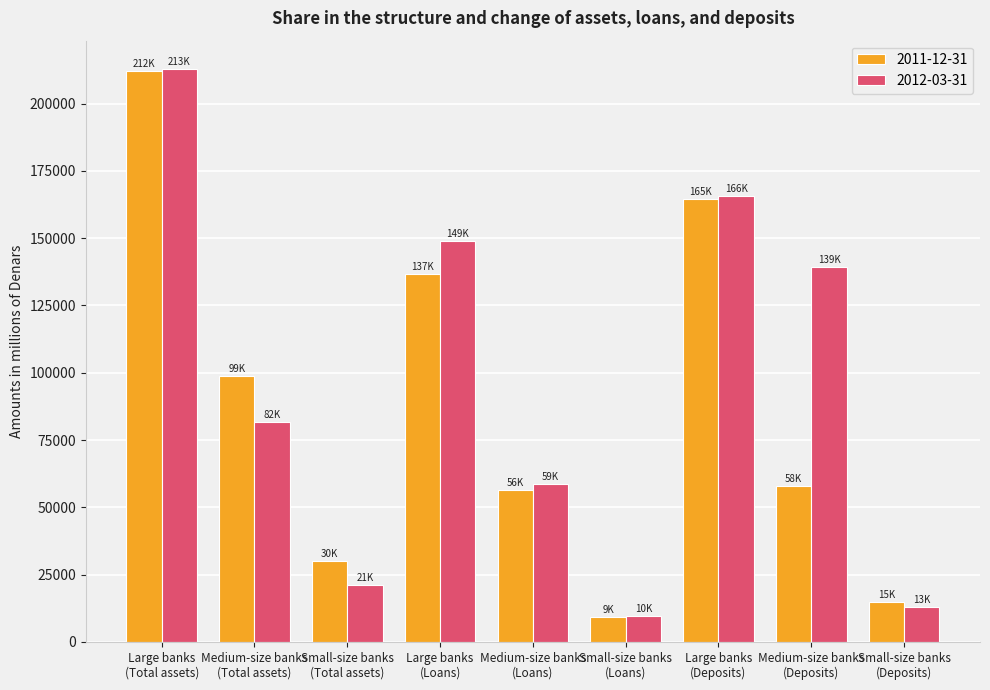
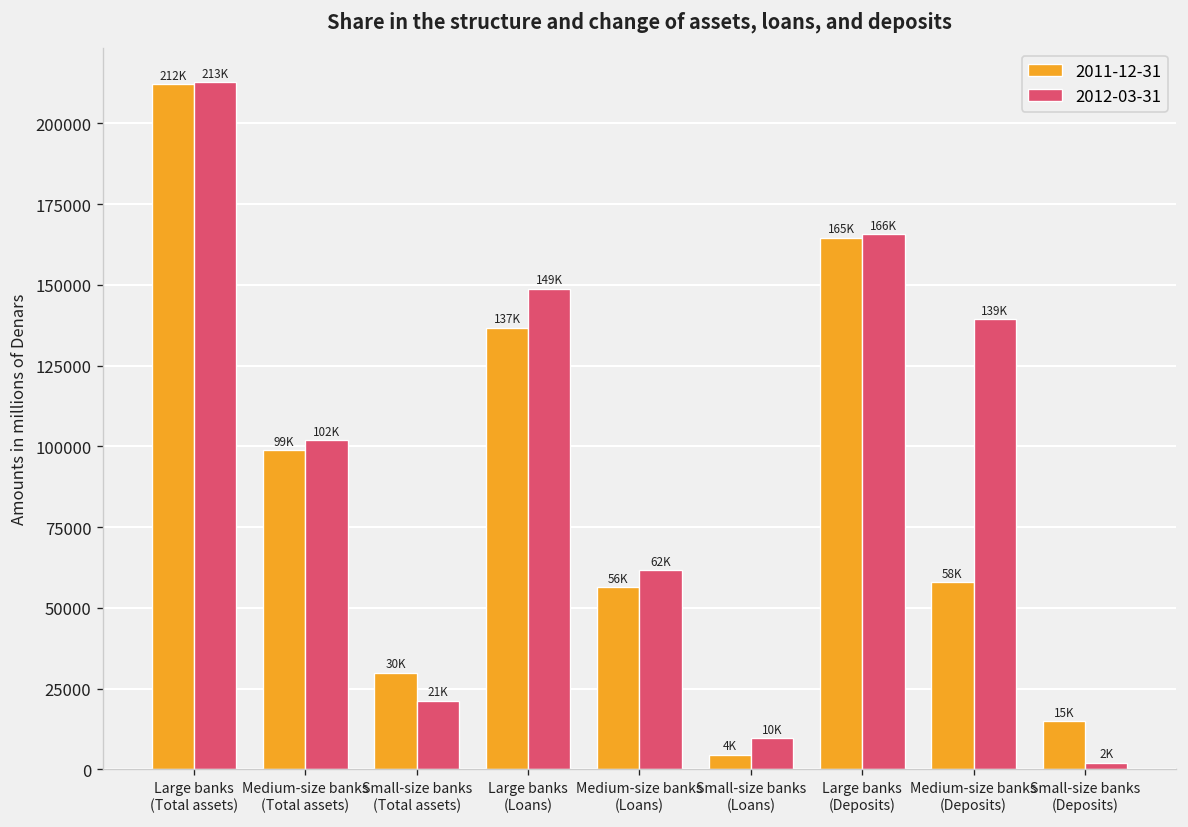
  {
    "2011-12-31": {
      "Large banks (Total assets)": "212K",
      "Medium-size banks (Total assets)": "99K",
      "Small-size banks (Total assets)": "30K",
      "Large banks (Loans)": "137K",
      "Medium-size banks (Loans)": "56K",
-     "Small-size banks (Loans)": "9K",
+     "Small-size banks (Loans)": "4K",
      "Large banks (Deposits)": "165K",
      "Medium-size banks (Deposits)": "58K",
      "Small-size banks (Deposits)": "15K"
    },
    "2012-03-31": {
      "Large banks (Total assets)": "213K",
-     "Medium-size banks (Total assets)": "82K",
+     "Medium-size banks (Total assets)": "102K",
      "Small-size banks (Total assets)": "21K",
      "Large banks (Loans)": "149K",
-     "Medium-size banks (Loans)": "59K",
+     "Medium-size banks (Loans)": "62K",
      "Small-size banks (Loans)": "10K",
      "Large banks (Deposits)": "166K",
      "Medium-size banks (Deposits)": "139K",
-     "Small-size banks (Deposits)": "13K"
+     "Small-size banks (Deposits)": "2K"
    }
  }
